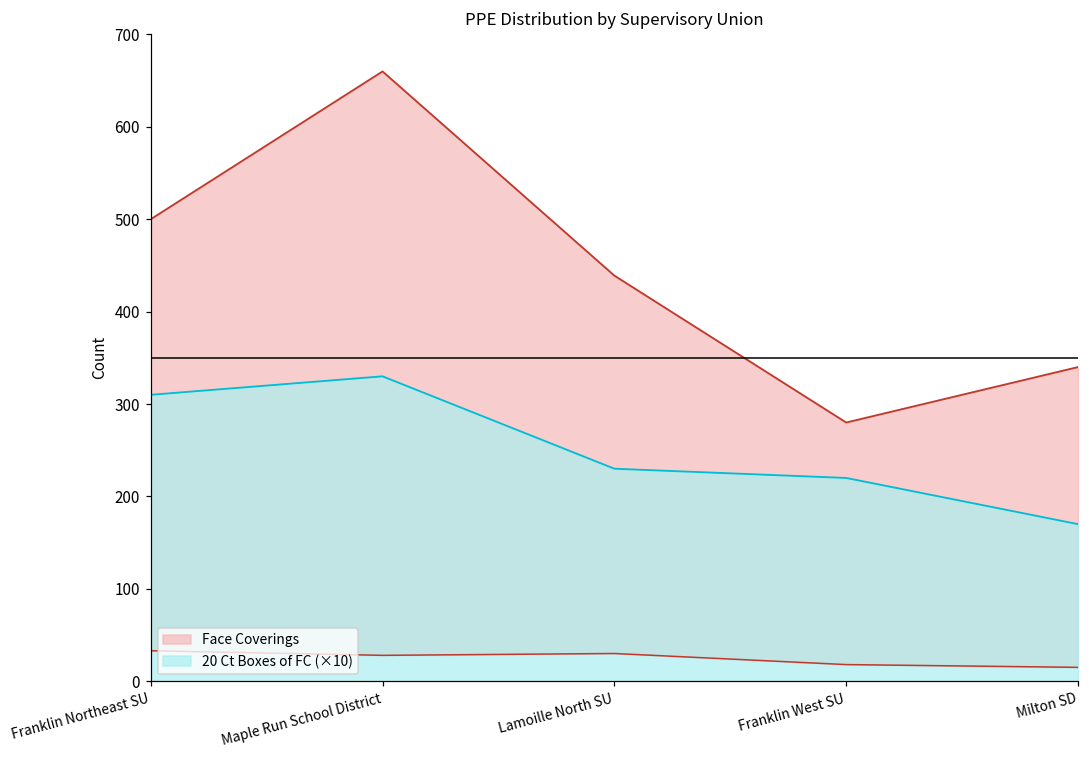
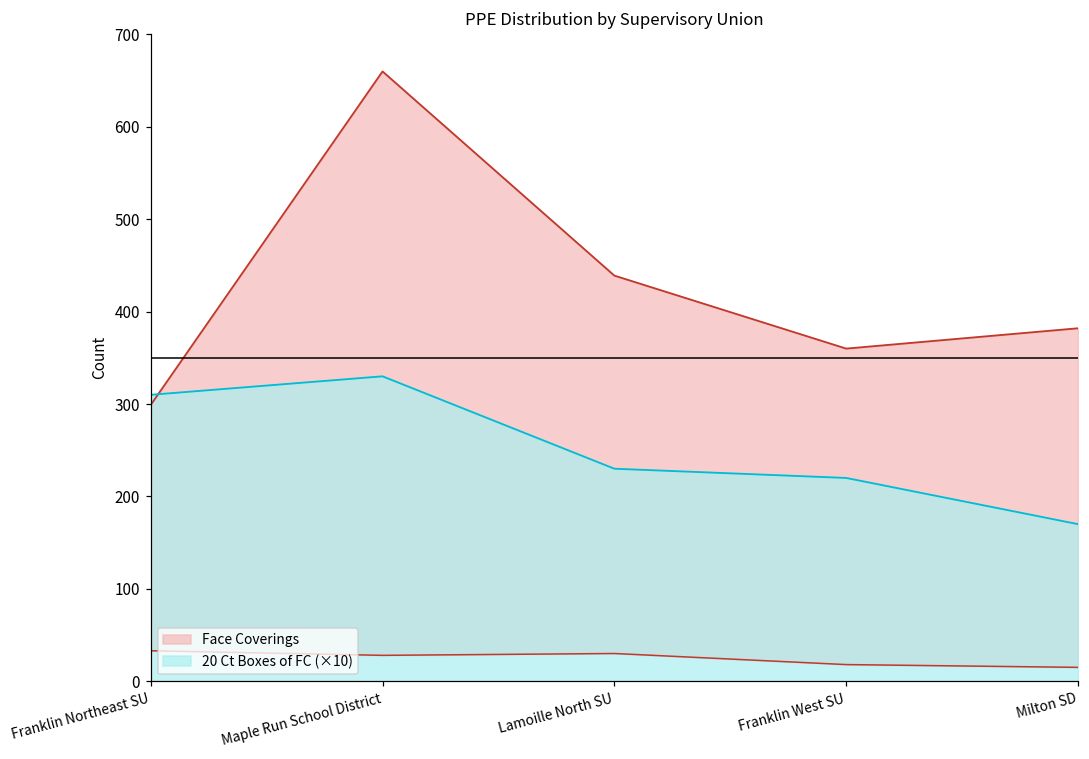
  {
    "Face Coverings": {
-     "Franklin Northeast SU": 500,
+     "Franklin Northeast SU": 300,
      "Maple Run School District": 660,
      "Lamoille North SU": 440,
-     "Franklin West SU": 280,
-     "Milton SD": 340
+     "Franklin West SU": 360,
+     "Milton SD": 380
    },
    "20 Ct Boxes of FC (×10)": {
      "Franklin Northeast SU": 310,
      "Maple Run School District": 330,
      "Lamoille North SU": 230,
      "Franklin West SU": 220,
      "Milton SD": 170
    }
  }
